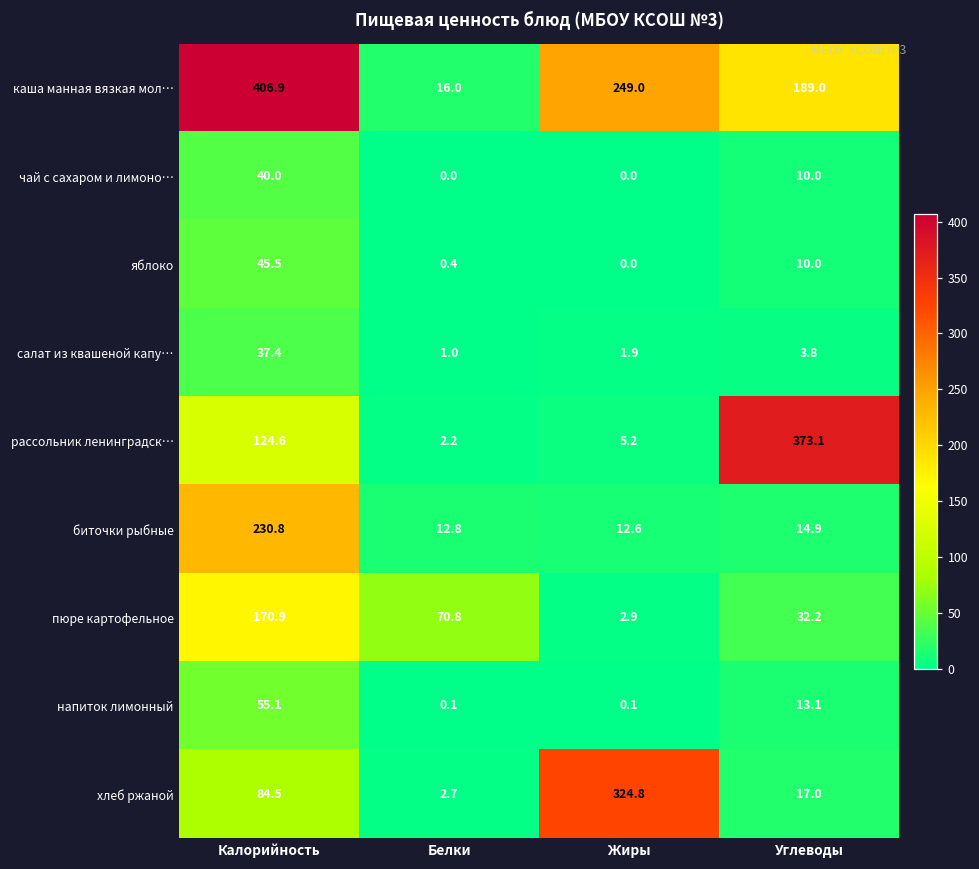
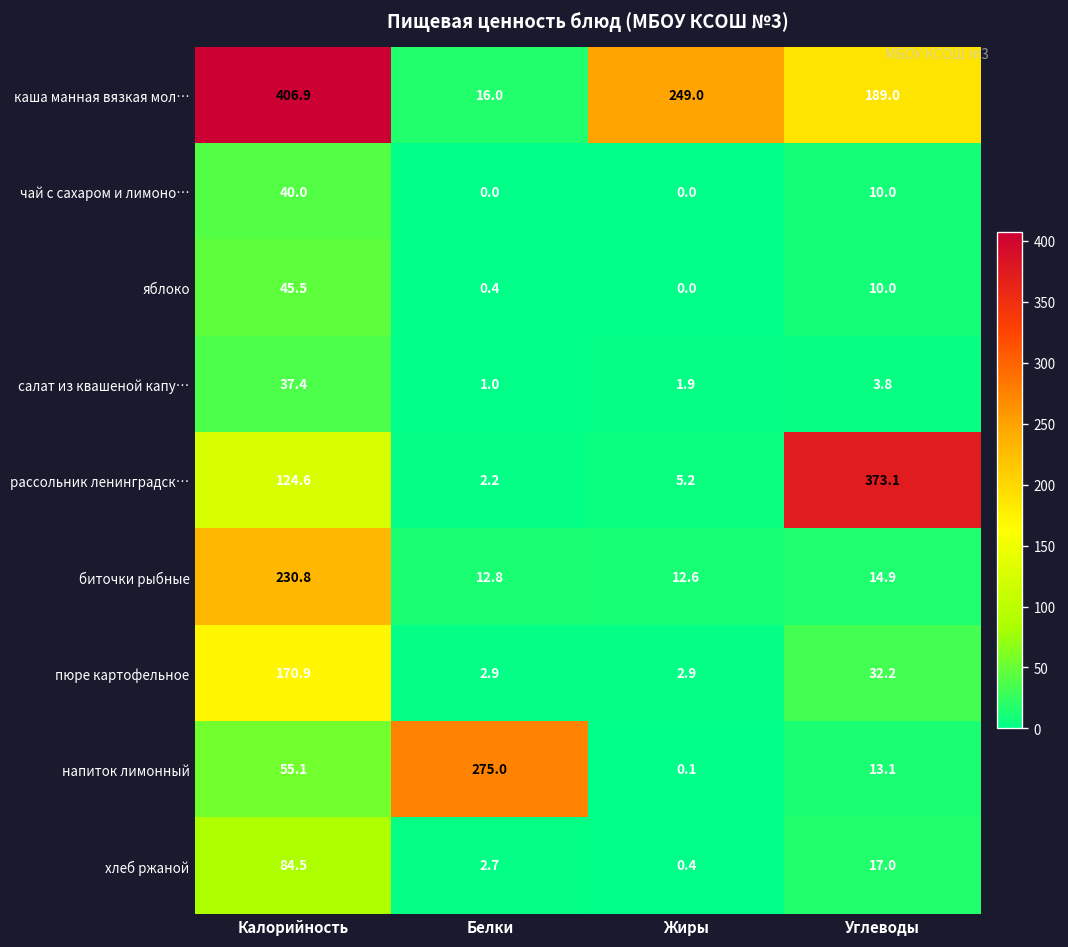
  {
    "каша манная вязкая мол…": {
      "Калорийность": 406.9,
      "Белки": 16.0,
      "Жиры": 249.0
    },
    "чай с сахаром и лимоно…": {
      "Калорийность": 40.0,
      "Белки": 0.0,
      "Жиры": 0.0,
      "Углеводы": 10.0
    },
    "яблоко": {
      "Калорийность": 45.5,
      "Белки": 0.4,
      "Жиры": 0.0,
      "Углеводы": 10.0
    },
    "салат из квашеной капу…": {
      "Калорийность": 37.4,
      "Белки": 1.0,
      "Жиры": 1.9,
      "Углеводы": 3.8
    },
    "рассольник ленинградск…": {
      "Калорийность": 124.6,
      "Белки": 2.2,
      "Жиры": 5.2,
      "Углеводы": 373.1
    },
    "биточки рыбные": {
      "Калорийность": 230.8,
      "Белки": 12.8,
      "Жиры": 12.6,
      "Углеводы": 14.9
    },
    "пюре картофельное": {
      "Калорийность": 170.9,
-     "Белки": 70.8,
+     "Белки": 2.9,
      "Жиры": 2.9,
      "Углеводы": 32.2
    },
    "напиток лимонный": {
      "Калорийность": 55.1,
-     "Белки": 0.1,
+     "Белки": 275.0,
      "Жиры": 0.1,
      "Углеводы": 13.1
    },
    "хлеб ржаной": {
      "Калорийность": 84.5,
      "Белки": 2.7,
-     "Жиры": 324.8,
+     "Жиры": 0.4,
      "Углеводы": 17.0
    }
  }
